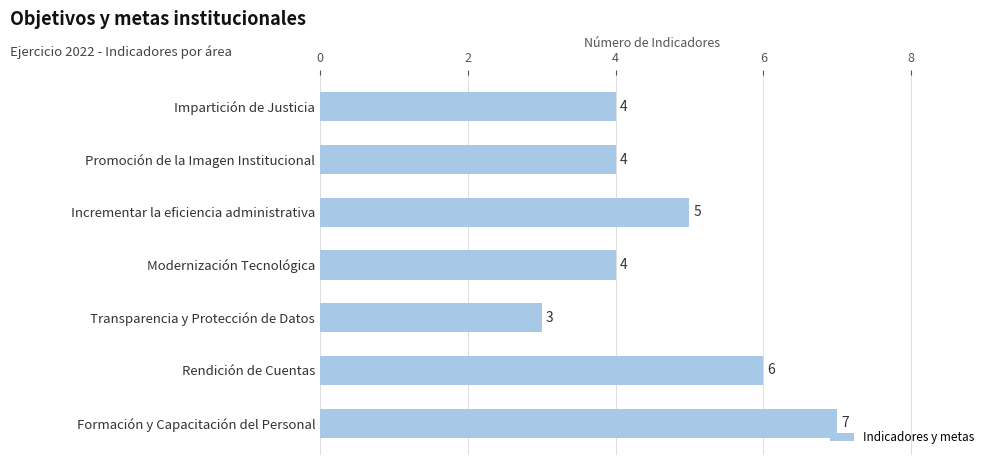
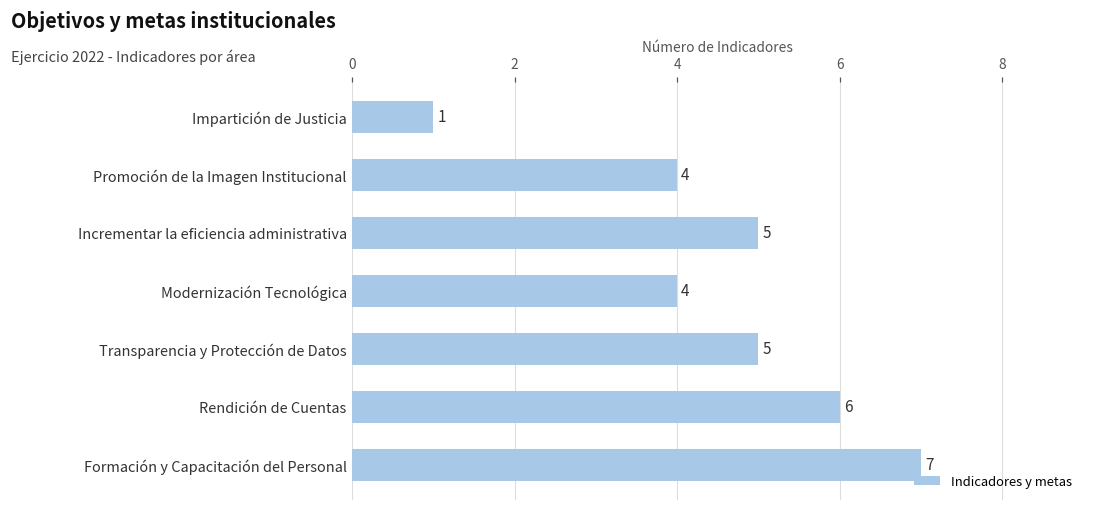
  {
-   "Impartición de Justicia": 4,
+   "Impartición de Justicia": 1,
    "Promoción de la Imagen Institucional": 4,
    "Incrementar la eficiencia administrativa": 5,
    "Modernización Tecnológica": 4,
-   "Transparencia y Protección de Datos": 3,
+   "Transparencia y Protección de Datos": 5,
    "Rendición de Cuentas": 6,
    "Formación y Capacitación del Personal": 7
  }
